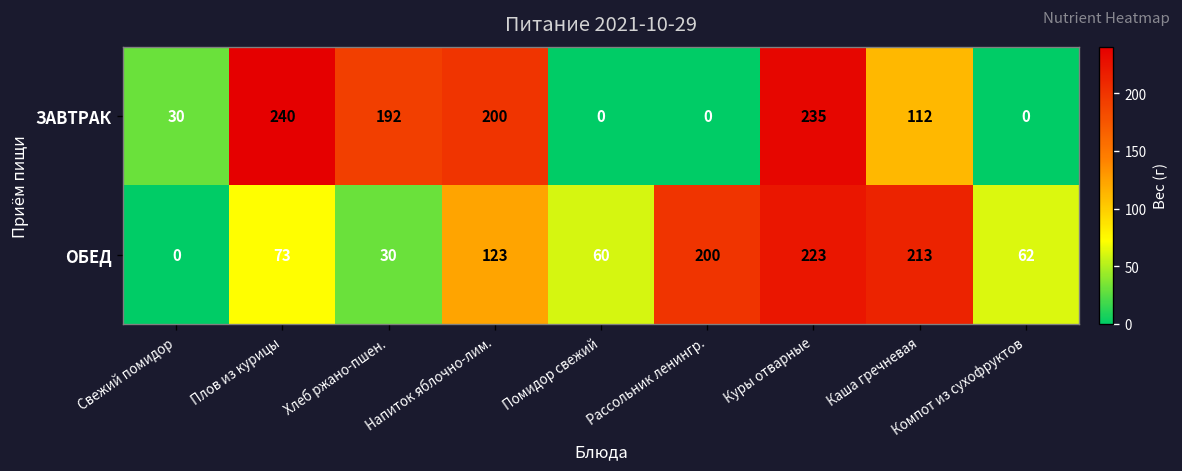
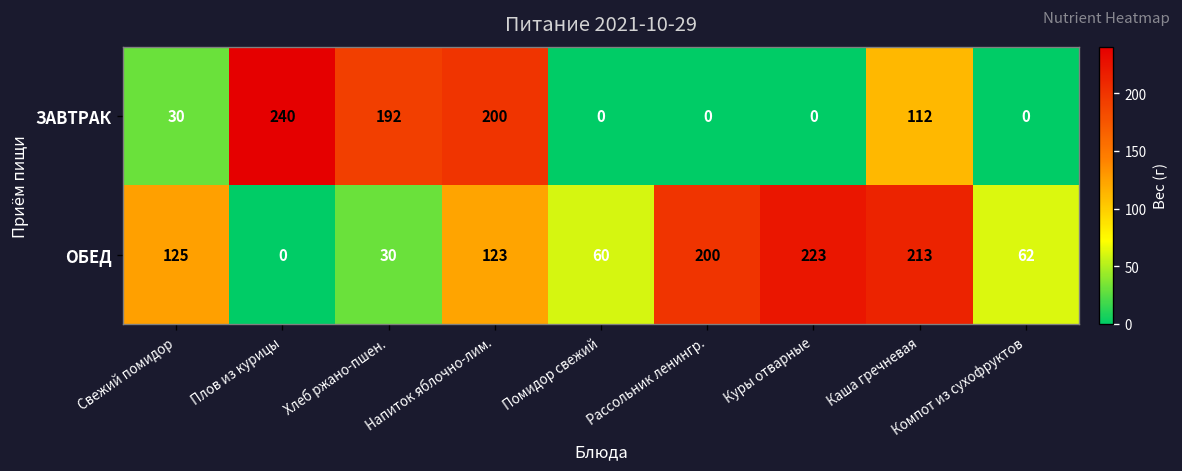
  {
    "ЗАВТРАК": {
      "Свежий помидор": 30,
      "Плов из курицы": 240,
      "Хлеб ржано-пшен.": 192,
      "Напиток яблочно-лим.": 200,
      "Помидор свежий": 0,
      "Рассольник ленингр.": 0,
-     "Куры отварные": 235,
+     "Куры отварные": 0,
      "Каша гречневая": 112,
      "Компот из сухофруктов": 0
    },
    "ОБЕД": {
-     "Свежий помидор": 0,
-     "Плов из курицы": 73,
+     "Свежий помидор": 125,
+     "Плов из курицы": 0,
      "Хлеб ржано-пшен.": 30,
      "Напиток яблочно-лим.": 123,
      "Помидор свежий": 60,
      "Рассольник ленингр.": 200,
      "Куры отварные": 223,
      "Каша гречневая": 213,
      "Компот из сухофруктов": 62
    }
  }
